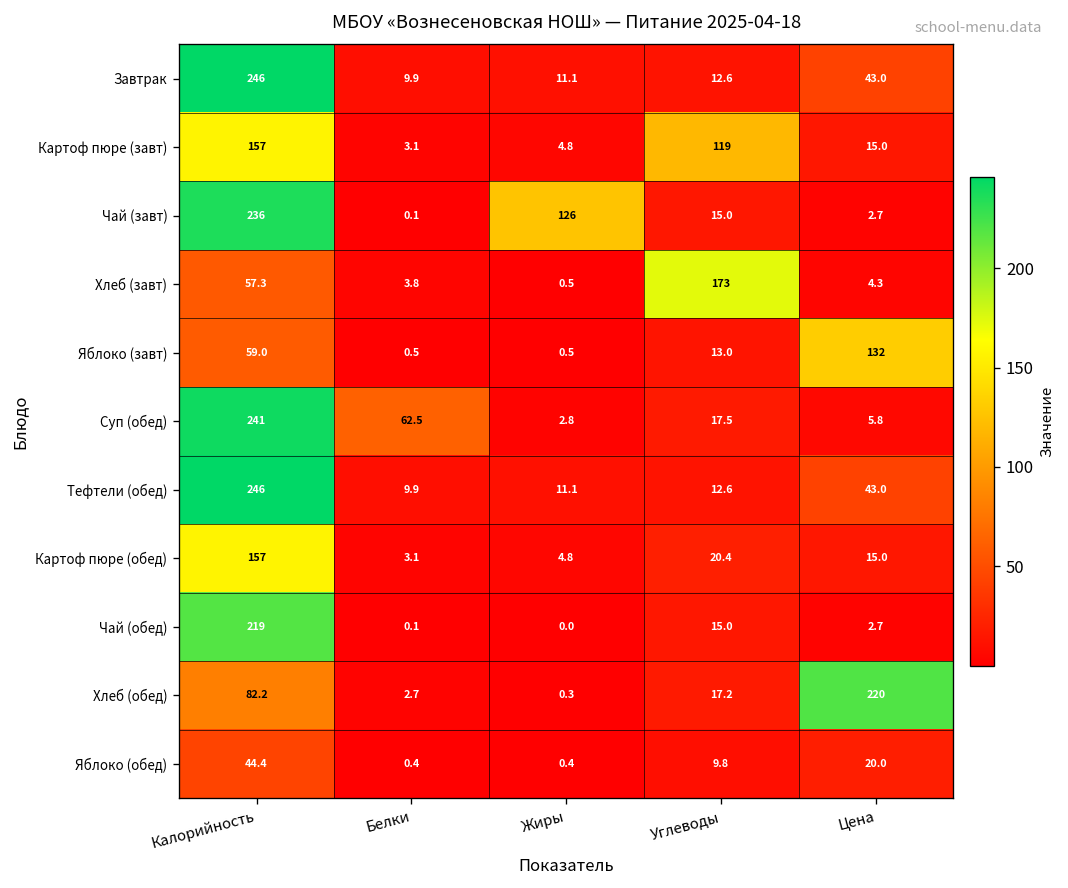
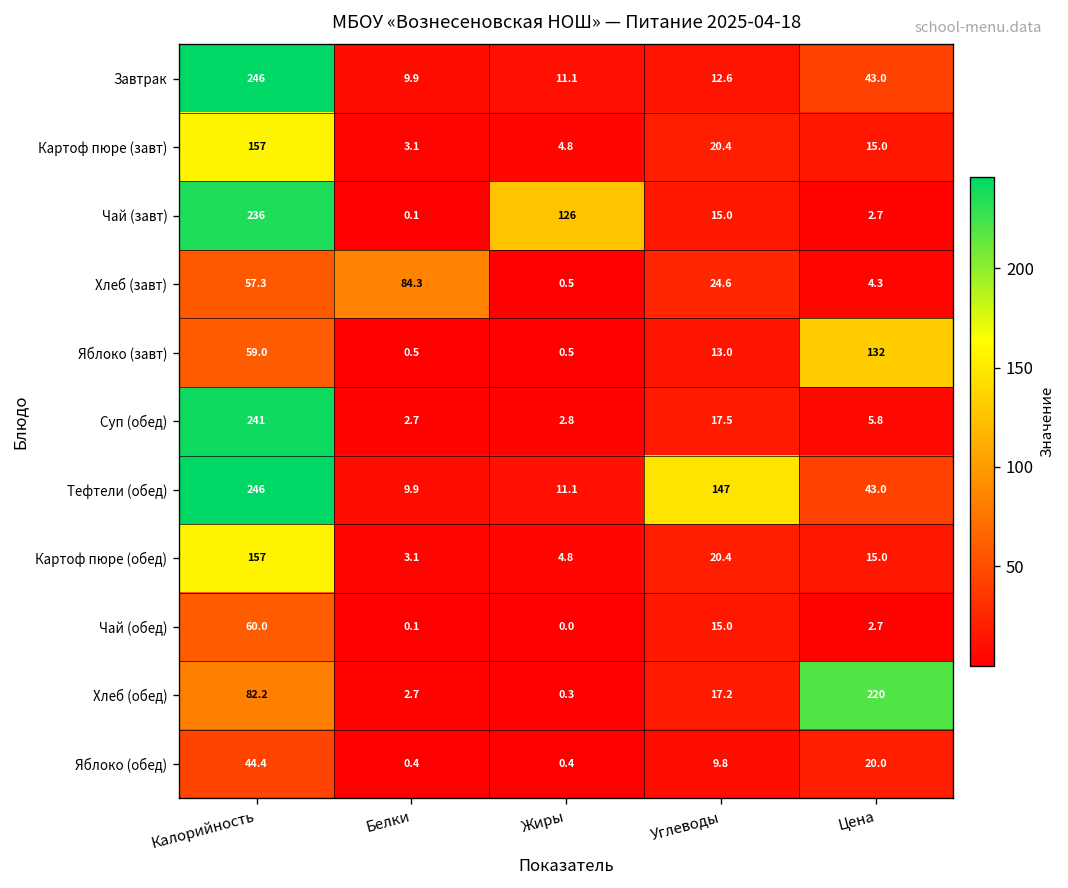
  {
    "Завтрак": {
      "Калорийность": 246,
      "Белки": 9.9,
      "Жиры": 11.1,
      "Углеводы": 12.6,
      "Цена": 43.0
    },
    "Картоф пюре (завт)": {
      "Калорийность": 157,
      "Белки": 3.1,
      "Жиры": 4.8,
-     "Углеводы": 119,
+     "Углеводы": 20.4,
      "Цена": 15.0
    },
    "Чай (завт)": {
      "Калорийность": 236,
      "Белки": 0.1,
      "Жиры": 126,
      "Углеводы": 15.0,
      "Цена": 2.7
    },
    "Хлеб (завт)": {
      "Калорийность": 57.3,
-     "Белки": 3.8,
+     "Белки": 84.3,
      "Жиры": 0.5,
-     "Углеводы": 173,
+     "Углеводы": 24.6,
      "Цена": 4.3
    },
    "Яблоко (завт)": {
      "Калорийность": 59.0,
      "Белки": 0.5,
      "Жиры": 0.5,
      "Углеводы": 13.0,
      "Цена": 132
    },
    "Суп (обед)": {
      "Калорийность": 241,
-     "Белки": 62.5,
+     "Белки": 2.7,
      "Жиры": 2.8,
      "Углеводы": 17.5,
      "Цена": 5.8
    },
    "Тефтели (обед)": {
      "Калорийность": 246,
      "Белки": 9.9,
      "Жиры": 11.1,
-     "Углеводы": 12.6,
+     "Углеводы": 147,
      "Цена": 43.0
    },
    "Картоф пюре (обед)": {
      "Калорийность": 157,
      "Белки": 3.1,
      "Жиры": 4.8,
      "Углеводы": 20.4,
      "Цена": 15.0
    },
    "Чай (обед)": {
-     "Калорийность": 219,
+     "Калорийность": 60.0,
      "Белки": 0.1,
      "Жиры": 0.0,
      "Углеводы": 15.0,
      "Цена": 2.7
    },
    "Хлеб (обед)": {
      "Калорийность": 82.2,
      "Белки": 2.7,
      "Жиры": 0.3,
      "Углеводы": 17.2,
      "Цена": 220
    },
    "Яблоко (обед)": {
      "Калорийность": 44.4,
      "Белки": 0.4,
      "Жиры": 0.4,
      "Углеводы": 9.8,
      "Цена": 20.0
    }
  }
